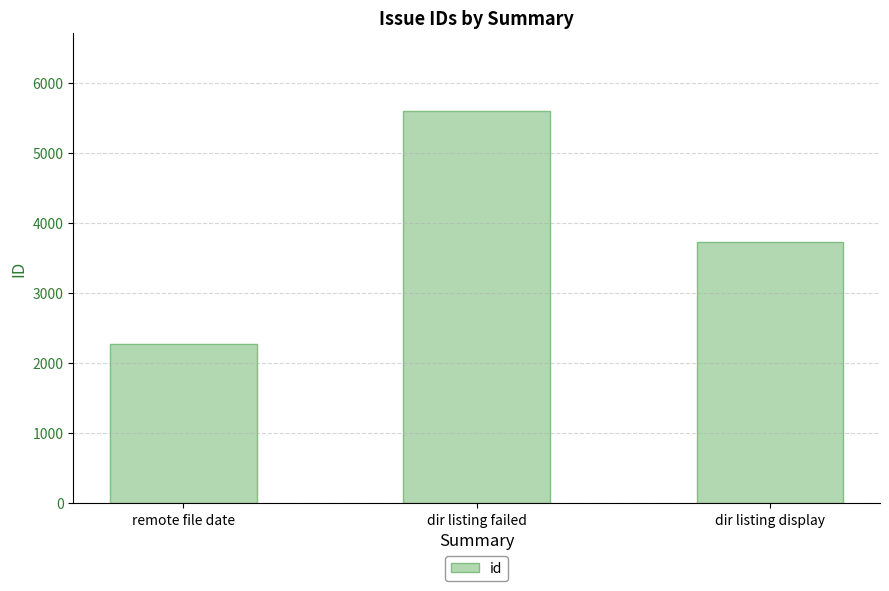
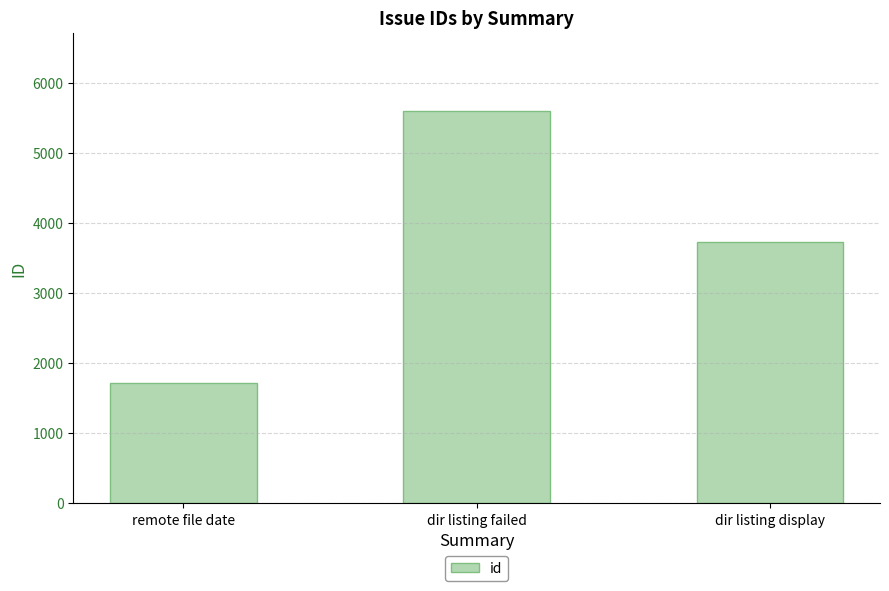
  {
-   "remote file date": 2300,
+   "remote file date": 1700,
    "dir listing failed": 5600,
    "dir listing display": 3700
  }
